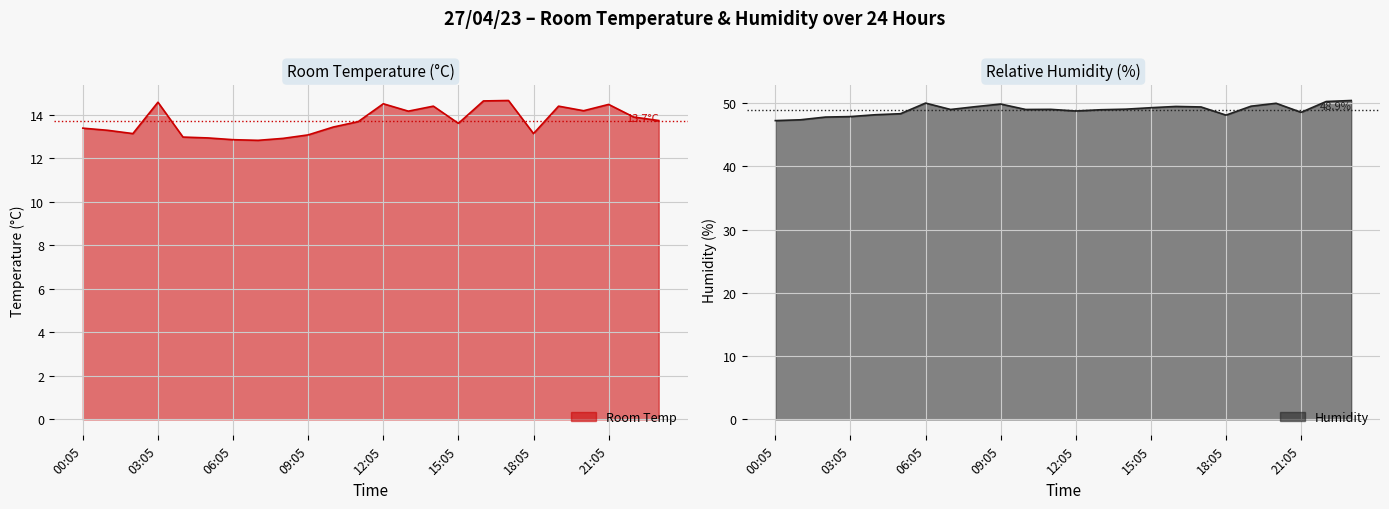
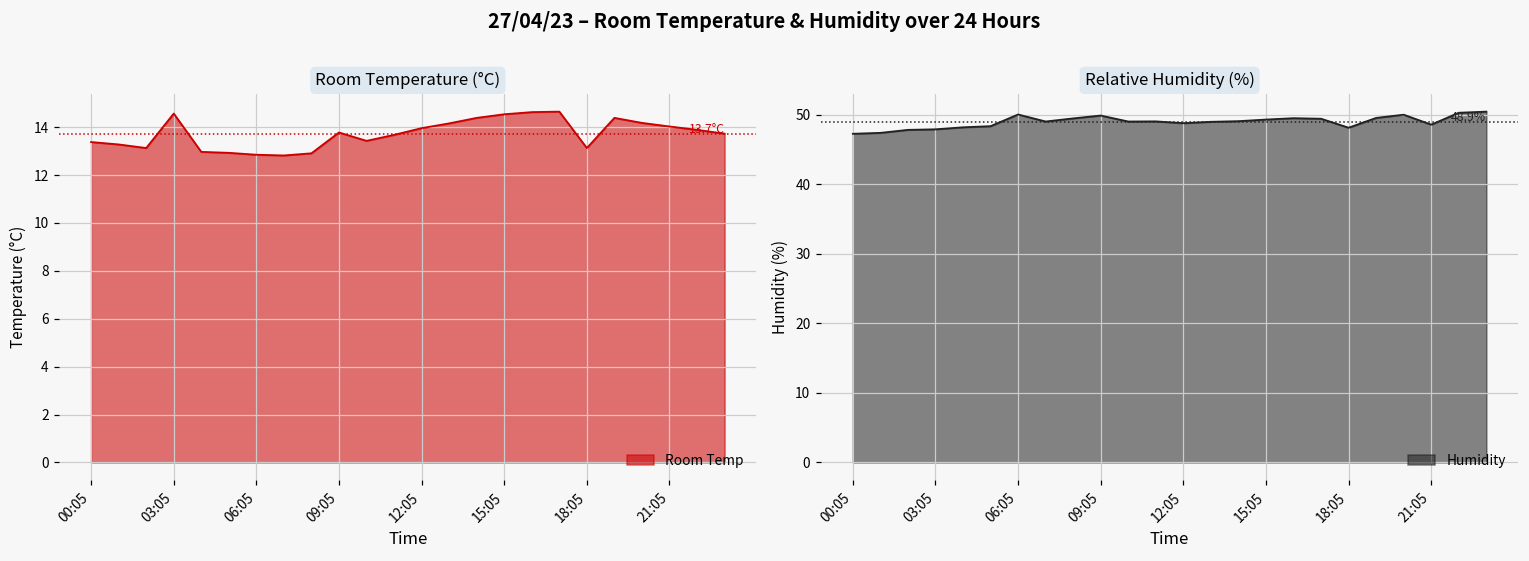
  {
    "Room Temperature (°C)": {
      "00:05": 13.4,
      "03:05": 14.6,
      "06:05": 12.9,
-     "09:05": 13.1,
-     "12:05": 14.5,
-     "15:05": 13.6,
+     "09:05": 13.8,
+     "12:05": 14.0,
+     "15:05": 14.5,
      "18:05": 13.1,
-     "21:05": 14.5
+     "21:05": 14.0
    },
    "Relative Humidity (%)": {
      "00:05": 47,
      "03:05": 48,
      "06:05": 50,
      "09:05": 50,
      "12:05": 49,
      "15:05": 49,
      "18:05": 48,
      "21:05": 49
    }
  }
